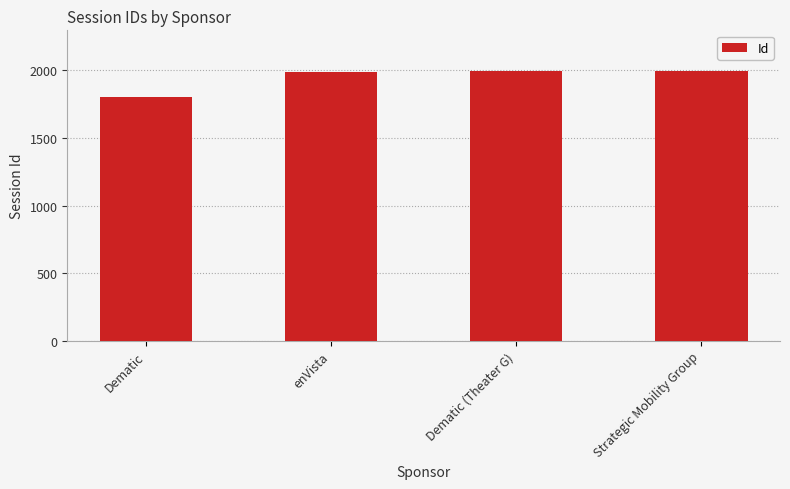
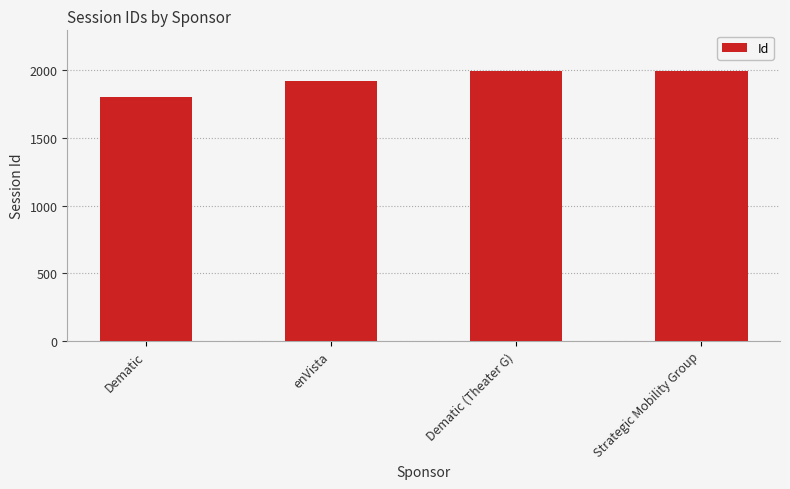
  {
    "Dematic": 1810,
-   "enVista": 1990,
+   "enVista": 1920,
    "Dematic (Theater G)": 2000,
    "Strategic Mobility Group": 2000
  }
